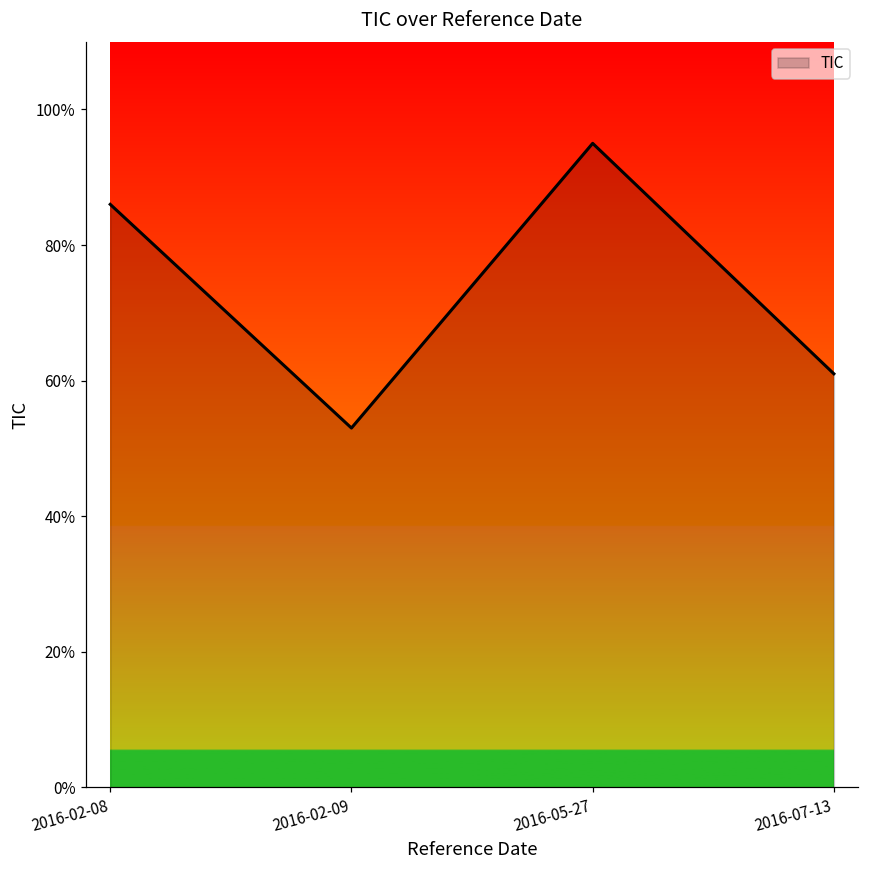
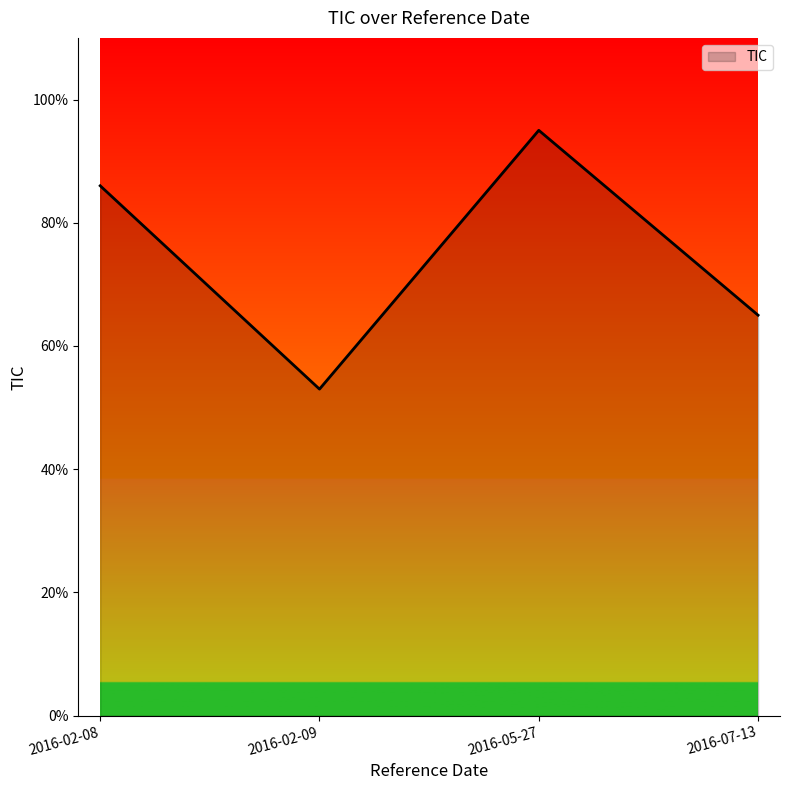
  {
    "2016-02-08": "86%",
    "2016-02-09": "53%",
    "2016-05-27": "95%",
-   "2016-07-13": "61%"
+   "2016-07-13": "65%"
  }
